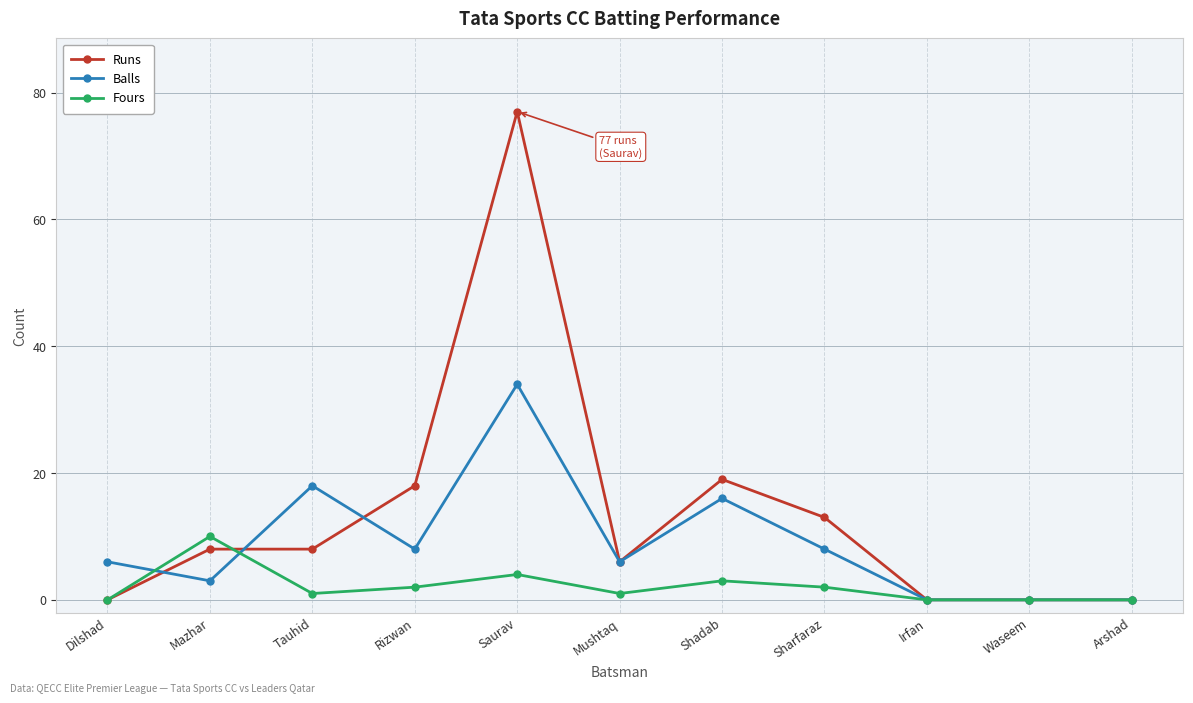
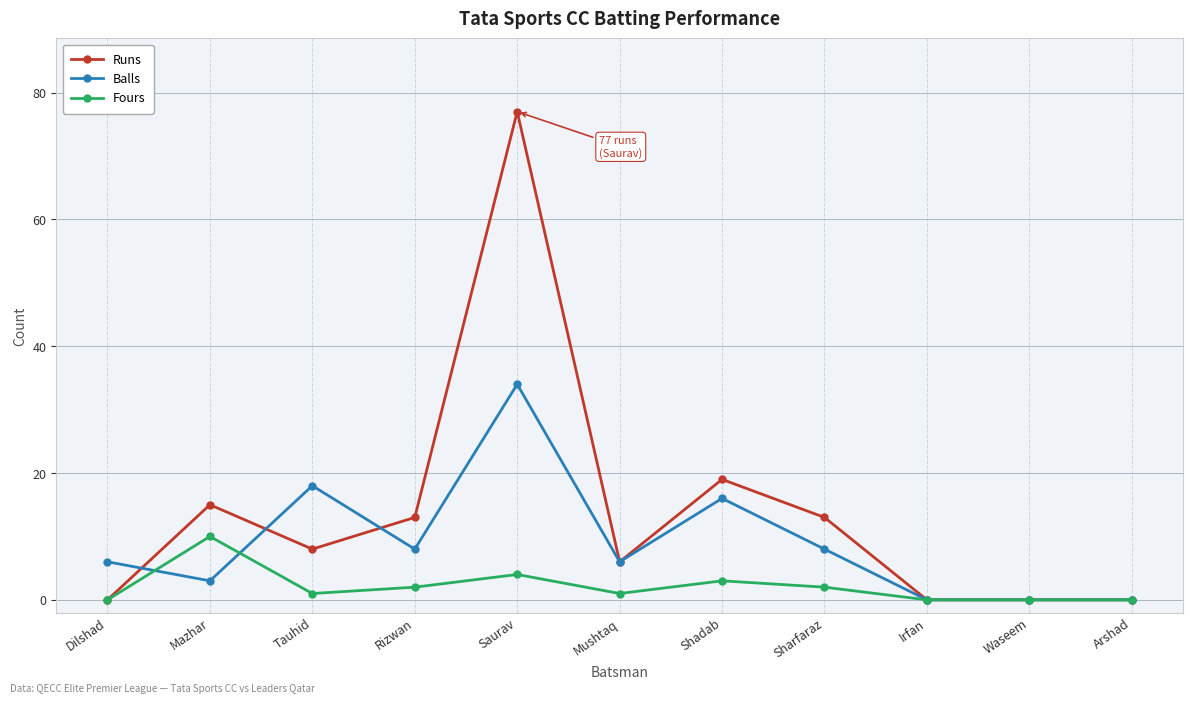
  {
    "Runs": {
-     "Mazhar": 8,
+     "Mazhar": 15,
      "Tauhid": 8,
-     "Rizwan": 18,
+     "Rizwan": 13,
      "Shadab": 19,
      "Sharfaraz": 13
    },
    "Balls": {
      "Dilshad": 6,
      "Mazhar": 3,
      "Tauhid": 18,
      "Rizwan": 8,
      "Saurav": 34,
      "Shadab": 16,
      "Sharfaraz": 8
    },
    "Fours": {
      "Mazhar": 10,
      "Tauhid": 1,
      "Rizwan": 2,
      "Saurav": 4,
      "Mushtaq": 1,
      "Shadab": 3,
      "Sharfaraz": 2
    }
  }
